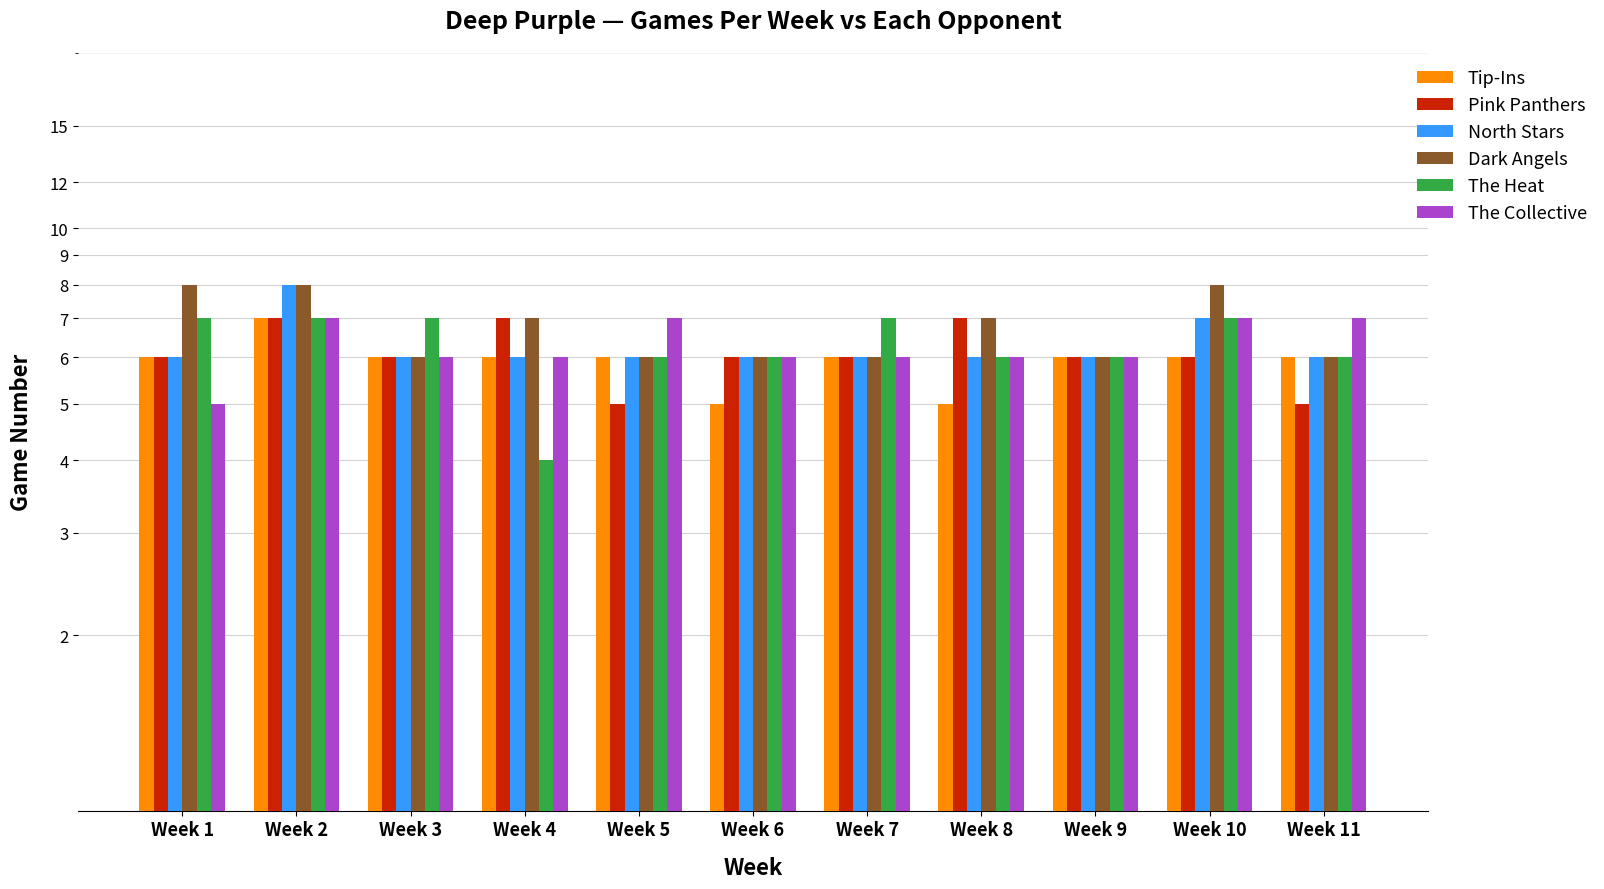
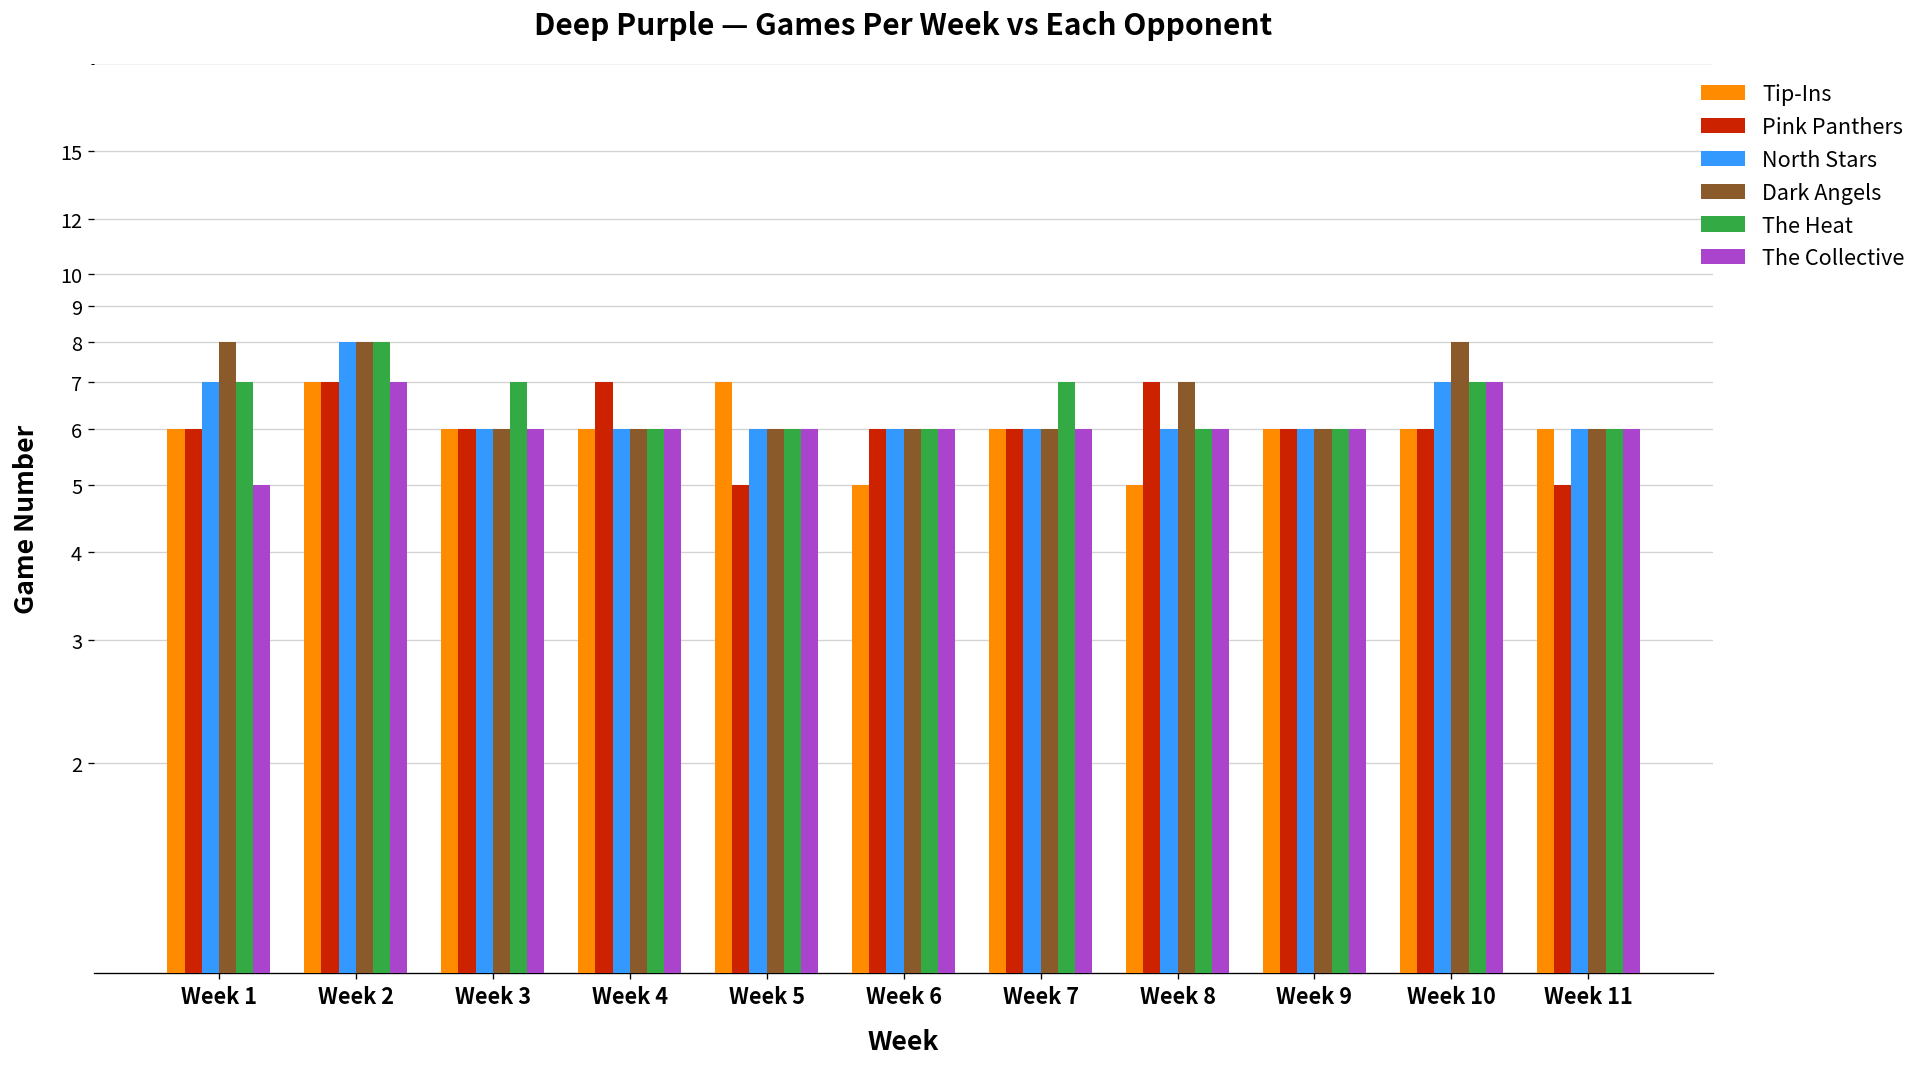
  {
    "Tip-Ins": {
      "Week 1": 6,
      "Week 2": 7,
      "Week 3": 6,
      "Week 4": 6,
-     "Week 5": 6,
+     "Week 5": 7,
      "Week 6": 5,
      "Week 7": 6,
      "Week 8": 5,
      "Week 9": 6,
      "Week 10": 6,
      "Week 11": 6
    },
    "Pink Panthers": {
      "Week 1": 6,
      "Week 2": 7,
      "Week 3": 6,
      "Week 4": 7,
      "Week 5": 5,
      "Week 6": 6,
      "Week 7": 6,
      "Week 8": 7,
      "Week 9": 6,
      "Week 10": 6,
      "Week 11": 5
    },
    "North Stars": {
-     "Week 1": 6,
+     "Week 1": 7,
      "Week 2": 8,
      "Week 3": 6,
      "Week 4": 6,
      "Week 5": 6,
      "Week 6": 6,
      "Week 7": 6,
      "Week 8": 6,
      "Week 9": 6,
      "Week 10": 7,
      "Week 11": 6
    },
    "Dark Angels": {
      "Week 1": 8,
      "Week 2": 8,
      "Week 3": 6,
-     "Week 4": 7,
+     "Week 4": 6,
      "Week 5": 6,
      "Week 6": 6,
      "Week 7": 6,
      "Week 8": 7,
      "Week 9": 6,
      "Week 10": 8,
      "Week 11": 6
    },
    "The Heat": {
      "Week 1": 7,
-     "Week 2": 7,
+     "Week 2": 8,
      "Week 3": 7,
-     "Week 4": 4,
+     "Week 4": 6,
      "Week 5": 6,
      "Week 6": 6,
      "Week 7": 7,
      "Week 8": 6,
      "Week 9": 6,
      "Week 10": 7,
      "Week 11": 6
    },
    "The Collective": {
      "Week 1": 5,
      "Week 2": 7,
      "Week 3": 6,
      "Week 4": 6,
-     "Week 5": 7,
+     "Week 5": 6,
      "Week 6": 6,
      "Week 7": 6,
      "Week 8": 6,
      "Week 9": 6,
      "Week 10": 7,
-     "Week 11": 7
+     "Week 11": 6
    }
  }
